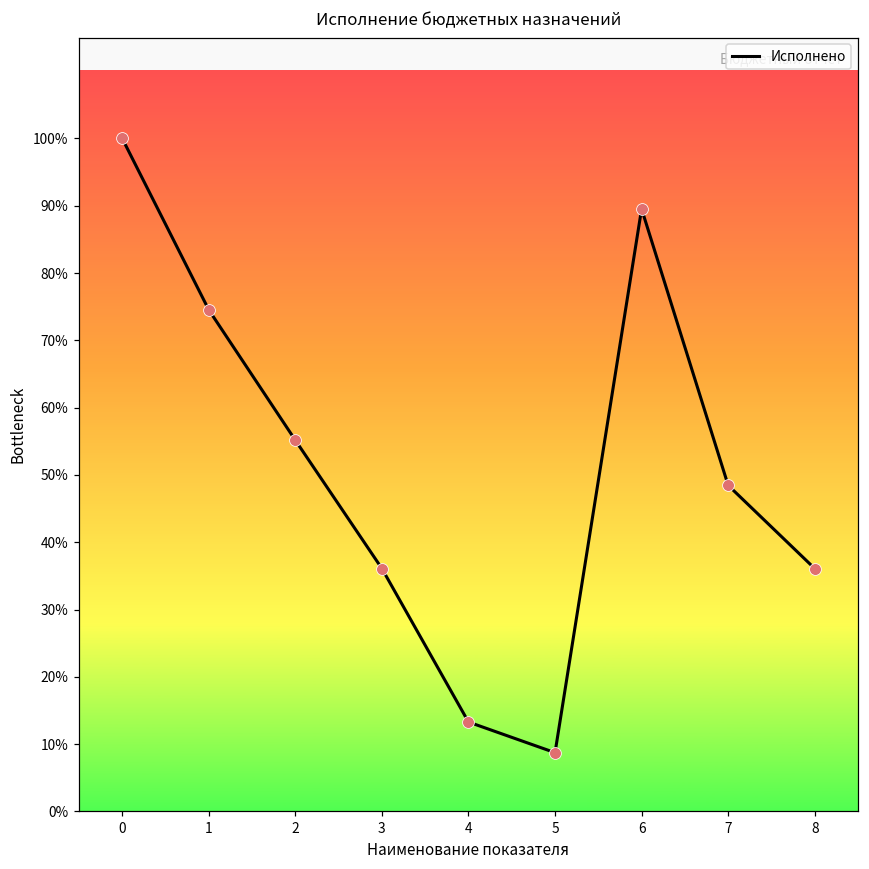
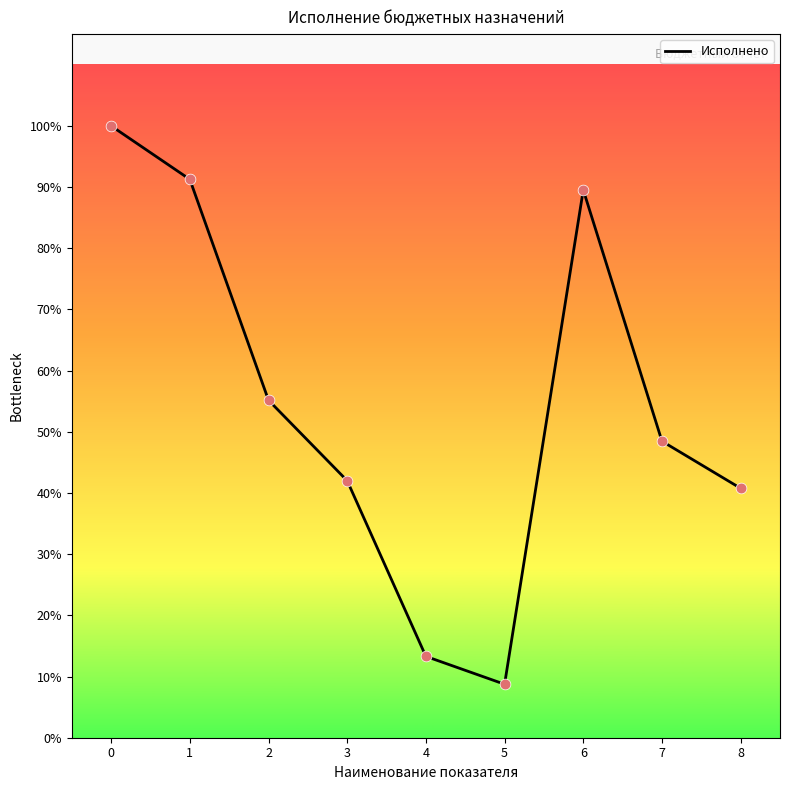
  {
    "0": "100%",
-   "1": "75%",
+   "1": "91%",
    "2": "55%",
-   "3": "36%",
+   "3": "42%",
    "4": "13%",
    "5": "9%",
    "6": "90%",
    "7": "48%",
-   "8": "36%"
+   "8": "41%"
  }
